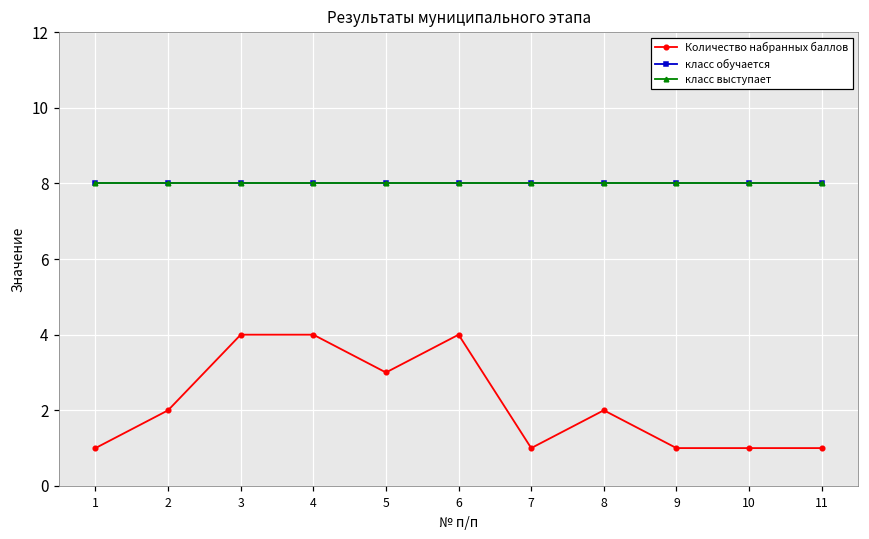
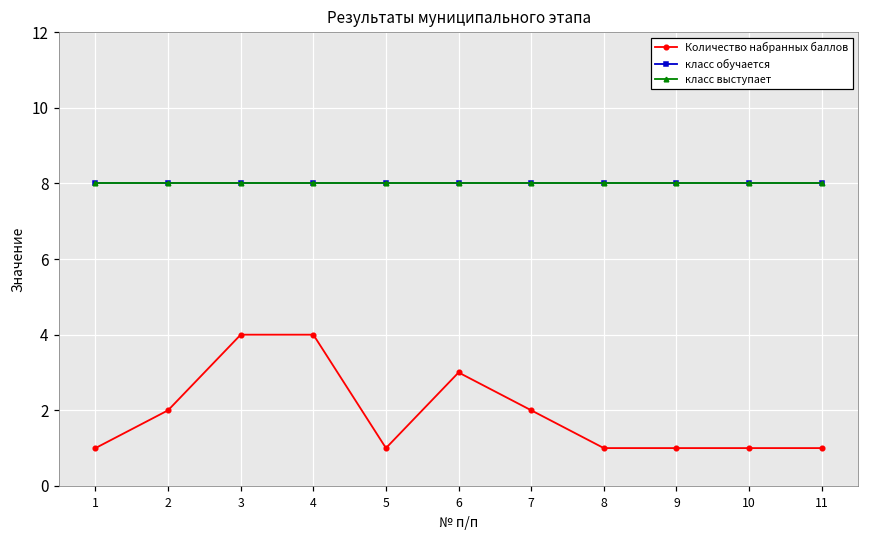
  {
    "Количество набранных баллов": {
      "1": 1,
      "2": 2,
      "3": 4,
      "4": 4,
-     "5": 3,
-     "6": 4,
-     "7": 1,
-     "8": 2,
+     "5": 1,
+     "6": 3,
+     "7": 2,
+     "8": 1,
      "9": 1,
      "10": 1,
      "11": 1
    },
    "класс выступает": {
      "1": 8,
      "2": 8,
      "3": 8,
      "4": 8,
      "5": 8,
      "6": 8,
      "7": 8,
      "8": 8,
      "9": 8,
      "10": 8,
      "11": 8
    }
  }
